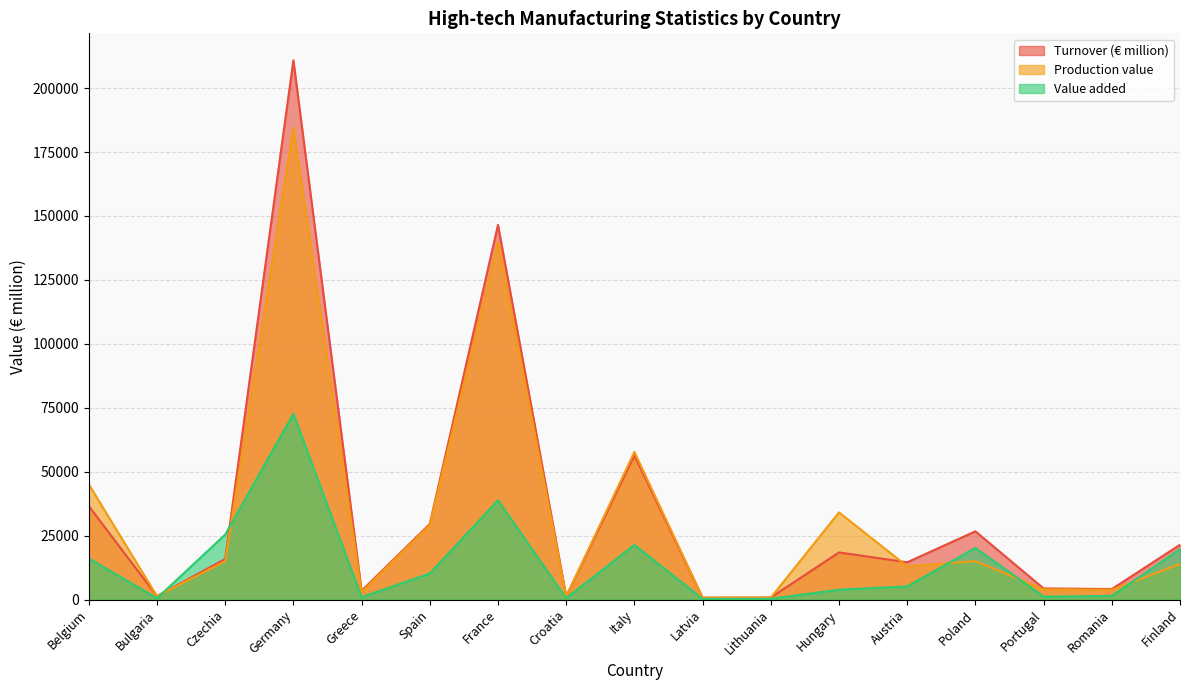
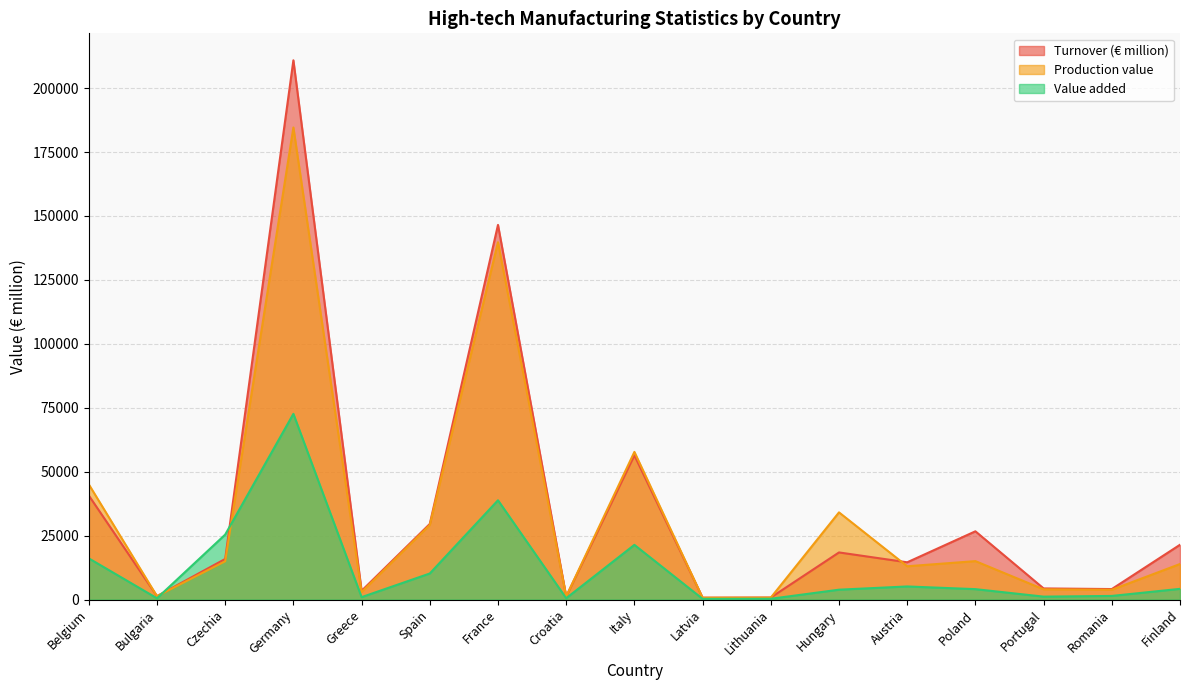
  {
    "Turnover (€ million)": {
-     "Belgium": 37000,
+     "Belgium": 41000,
      "Germany": 211000,
      "France": 147000,
      "Italy": 56000,
      "Hungary": 18000,
      "Austria": 15000,
      "Poland": 27000,
      "Finland": 21000
    },
    "Production value": {
      "Belgium": 45000,
      "Germany": 185000,
      "France": 140000,
      "Italy": 58000,
      "Hungary": 34000,
      "Austria": 13000,
      "Poland": 15000,
      "Finland": 14000
    },
    "Value added": {
      "Belgium": 16000,
      "Czechia": 25000,
      "Germany": 73000,
      "Greece": 1000,
      "Spain": 10000,
      "France": 39000,
      "Italy": 21000,
      "Hungary": 4000,
      "Austria": 5000,
-     "Poland": 20000,
+     "Poland": 4000,
      "Portugal": 1000,
      "Romania": 1000,
-     "Finland": 20000
+     "Finland": 4000
    }
  }
